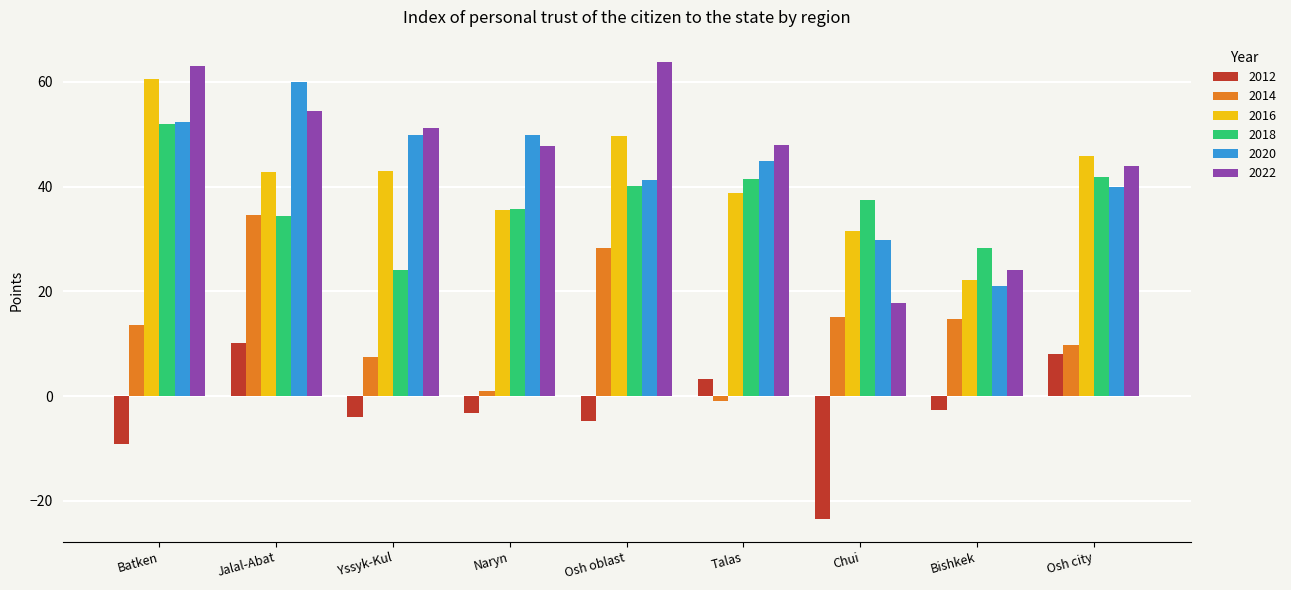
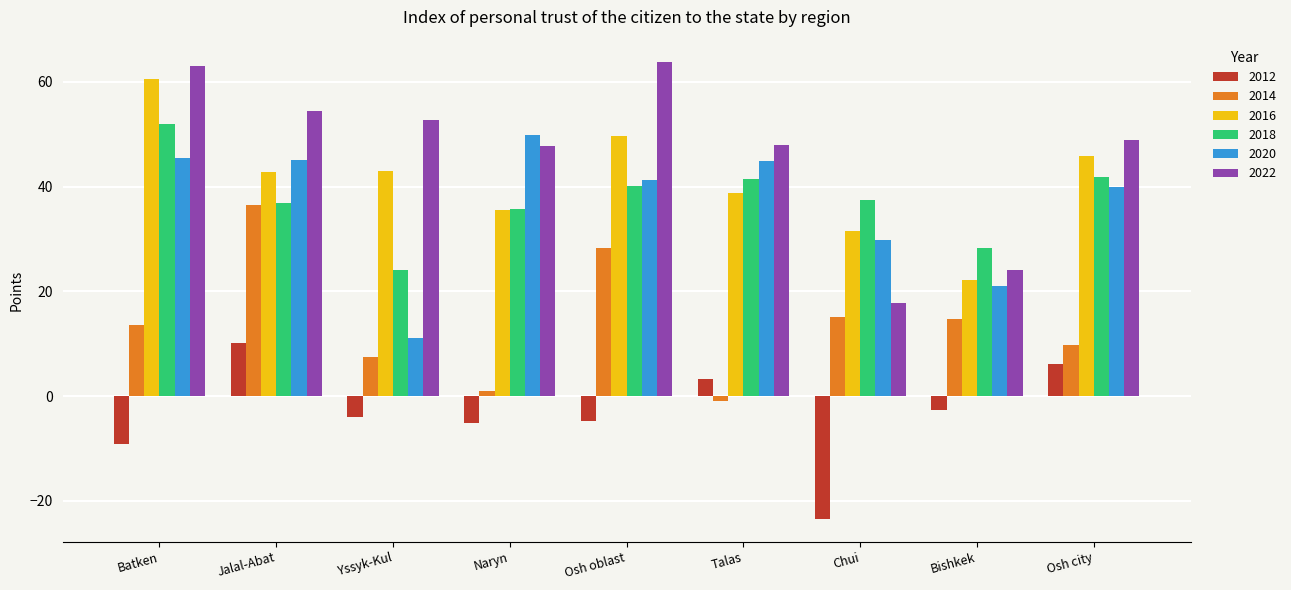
  {
    "2012": {
      "Batken": -9,
      "Jalal-Abat": 10,
      "Yssyk-Kul": -4,
-     "Naryn": -3,
+     "Naryn": -5,
      "Osh oblast": -5,
      "Talas": 3,
      "Chui": -23,
      "Bishkek": -3,
-     "Osh city": 8
+     "Osh city": 6
    },
    "2014": {
      "Batken": 14,
-     "Jalal-Abat": 35,
+     "Jalal-Abat": 37,
      "Yssyk-Kul": 8,
      "Naryn": 1,
      "Osh oblast": 28,
      "Talas": -1,
      "Chui": 15,
      "Bishkek": 15,
      "Osh city": 10
    },
    "2016": {
      "Batken": 60,
      "Jalal-Abat": 43,
      "Yssyk-Kul": 43,
      "Naryn": 35,
      "Osh oblast": 50,
      "Talas": 39,
      "Chui": 32,
      "Bishkek": 22,
      "Osh city": 46
    },
    "2018": {
      "Batken": 52,
-     "Jalal-Abat": 34,
+     "Jalal-Abat": 37,
      "Yssyk-Kul": 24,
      "Naryn": 36,
      "Osh oblast": 40,
      "Talas": 42,
      "Chui": 37,
      "Bishkek": 28,
      "Osh city": 42
    },
    "2020": {
-     "Batken": 52,
-     "Jalal-Abat": 60,
-     "Yssyk-Kul": 50,
+     "Batken": 46,
+     "Jalal-Abat": 45,
+     "Yssyk-Kul": 11,
      "Naryn": 50,
      "Osh oblast": 41,
      "Talas": 45,
      "Chui": 30,
      "Bishkek": 21,
      "Osh city": 40
    },
    "2022": {
      "Batken": 63,
      "Jalal-Abat": 54,
-     "Yssyk-Kul": 51,
+     "Yssyk-Kul": 53,
      "Naryn": 48,
      "Osh oblast": 64,
      "Talas": 48,
      "Chui": 18,
      "Bishkek": 24,
-     "Osh city": 44
+     "Osh city": 49
    }
  }
